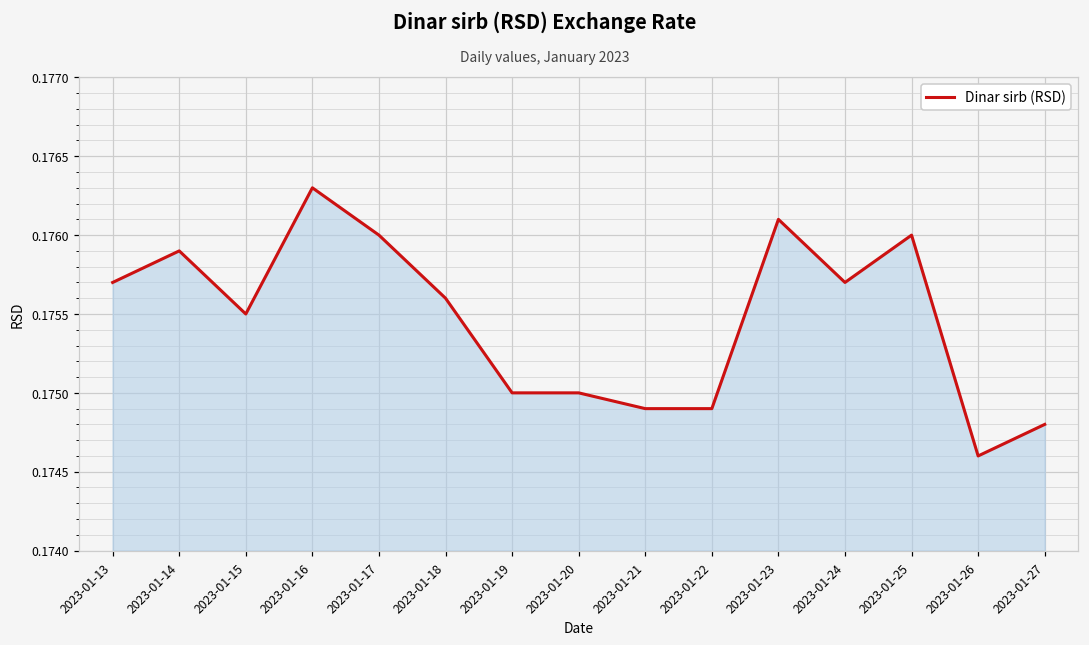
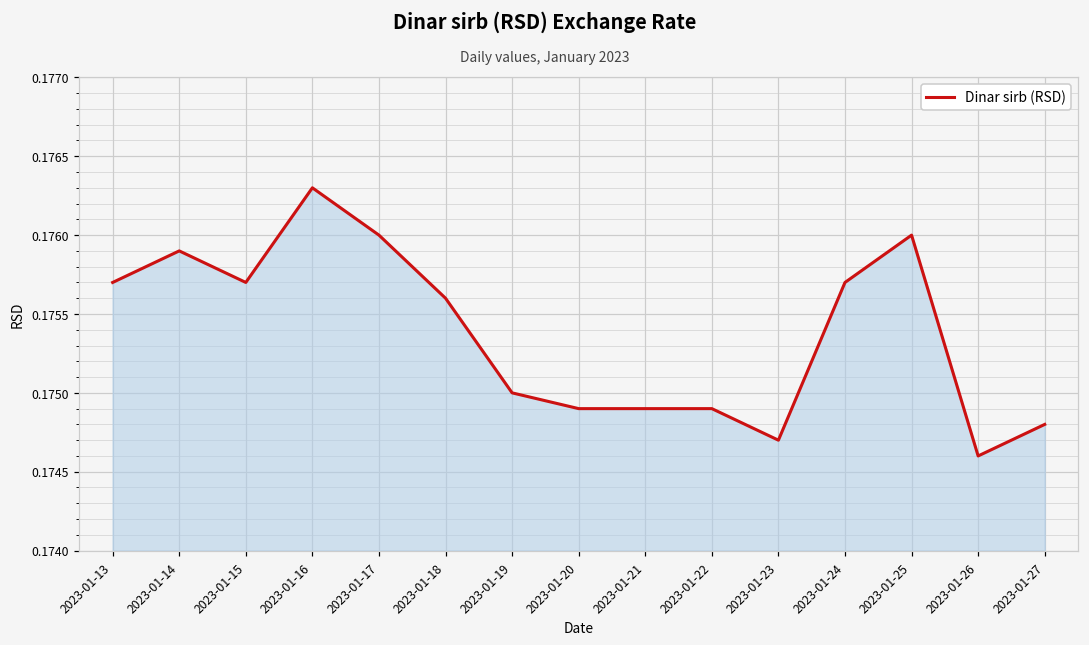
  {
    "2023-01-13": 0.1757,
    "2023-01-14": 0.1759,
-   "2023-01-15": 0.1755,
+   "2023-01-15": 0.1757,
    "2023-01-16": 0.1763,
    "2023-01-17": 0.1760,
    "2023-01-18": 0.1756,
    "2023-01-19": 0.1750,
-   "2023-01-20": 0.1750,
+   "2023-01-20": 0.1749,
    "2023-01-21": 0.1749,
    "2023-01-22": 0.1749,
-   "2023-01-23": 0.1761,
+   "2023-01-23": 0.1747,
    "2023-01-24": 0.1757,
    "2023-01-25": 0.1760,
    "2023-01-26": 0.1746,
    "2023-01-27": 0.1748
  }
